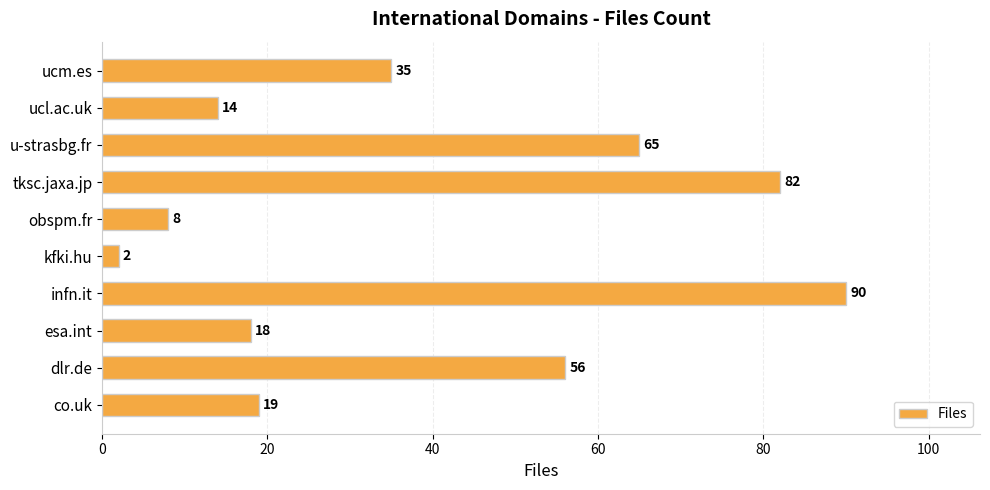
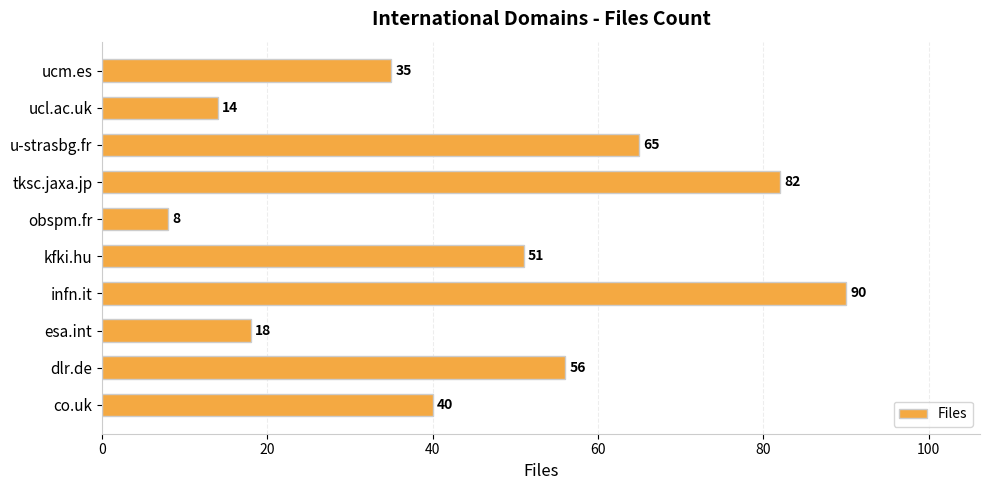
  {
    "ucm.es": 35,
    "ucl.ac.uk": 14,
    "u-strasbg.fr": 65,
    "tksc.jaxa.jp": 82,
    "obspm.fr": 8,
-   "kfki.hu": 2,
+   "kfki.hu": 51,
    "infn.it": 90,
    "esa.int": 18,
    "dlr.de": 56,
-   "co.uk": 19
+   "co.uk": 40
  }
